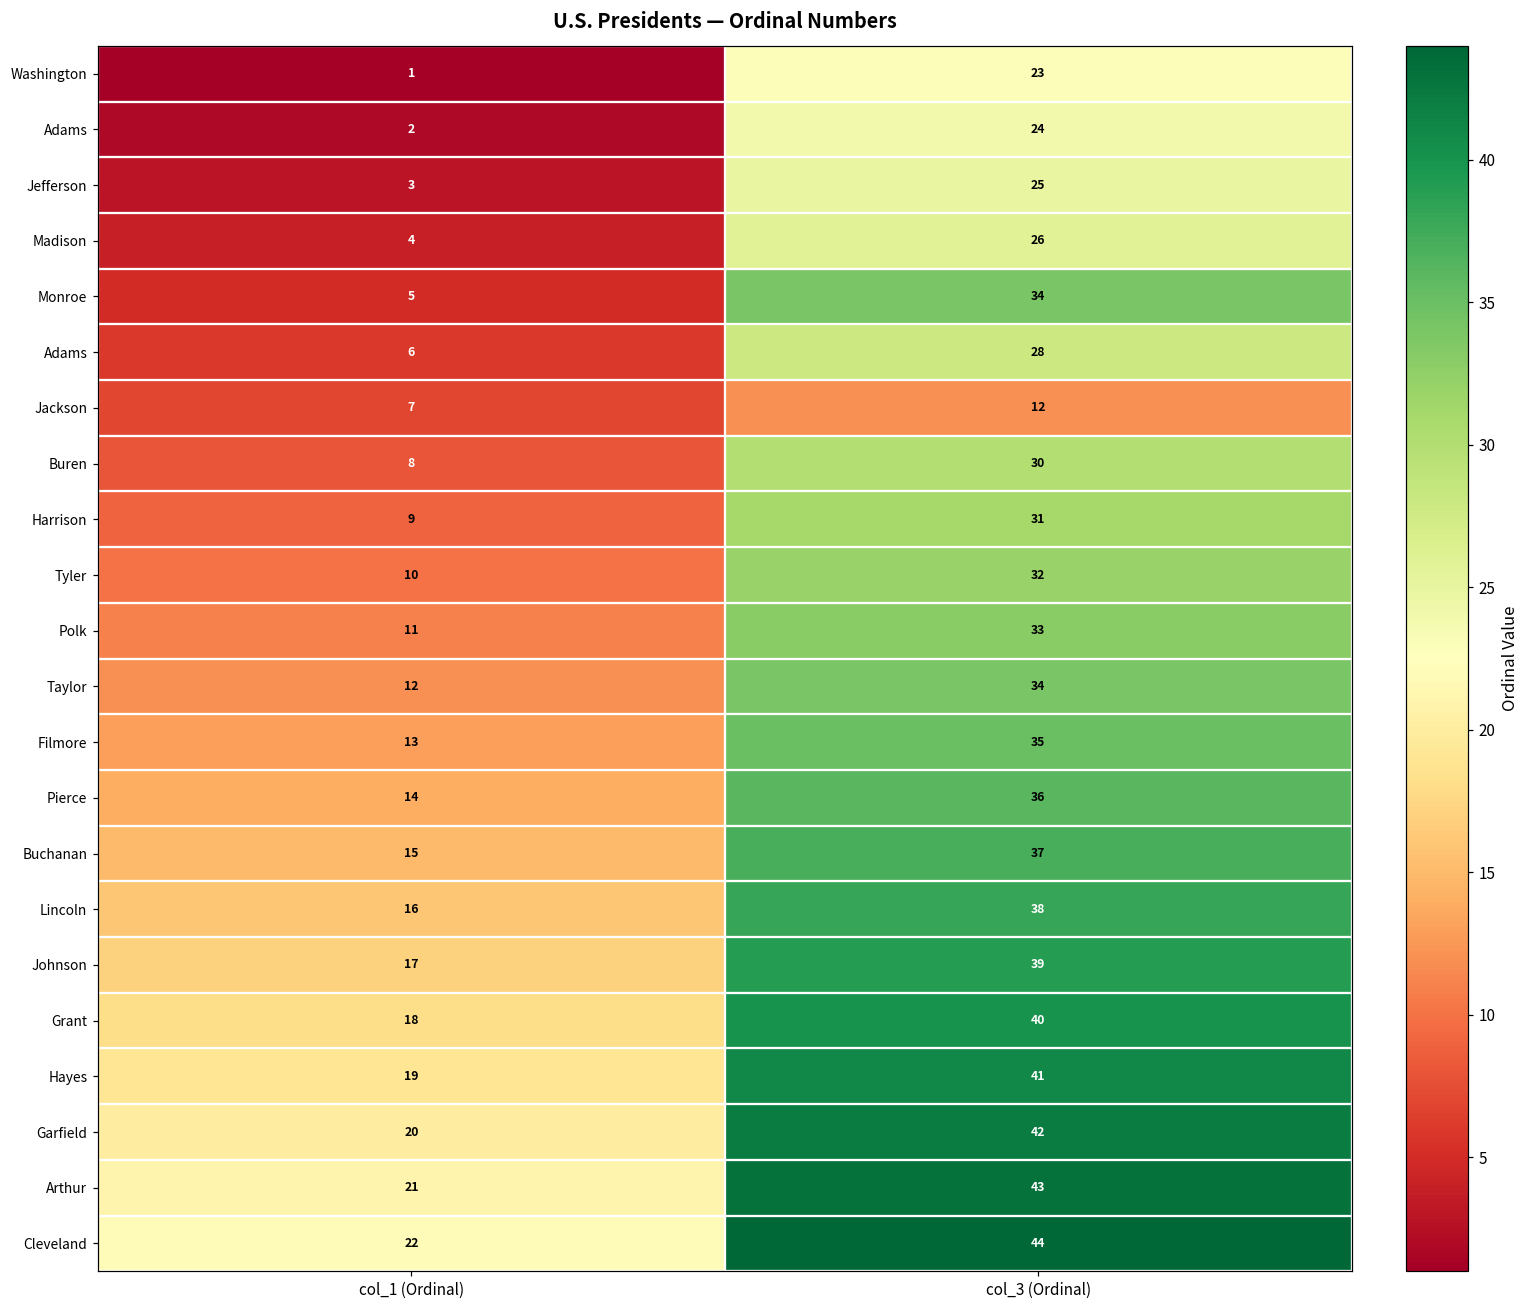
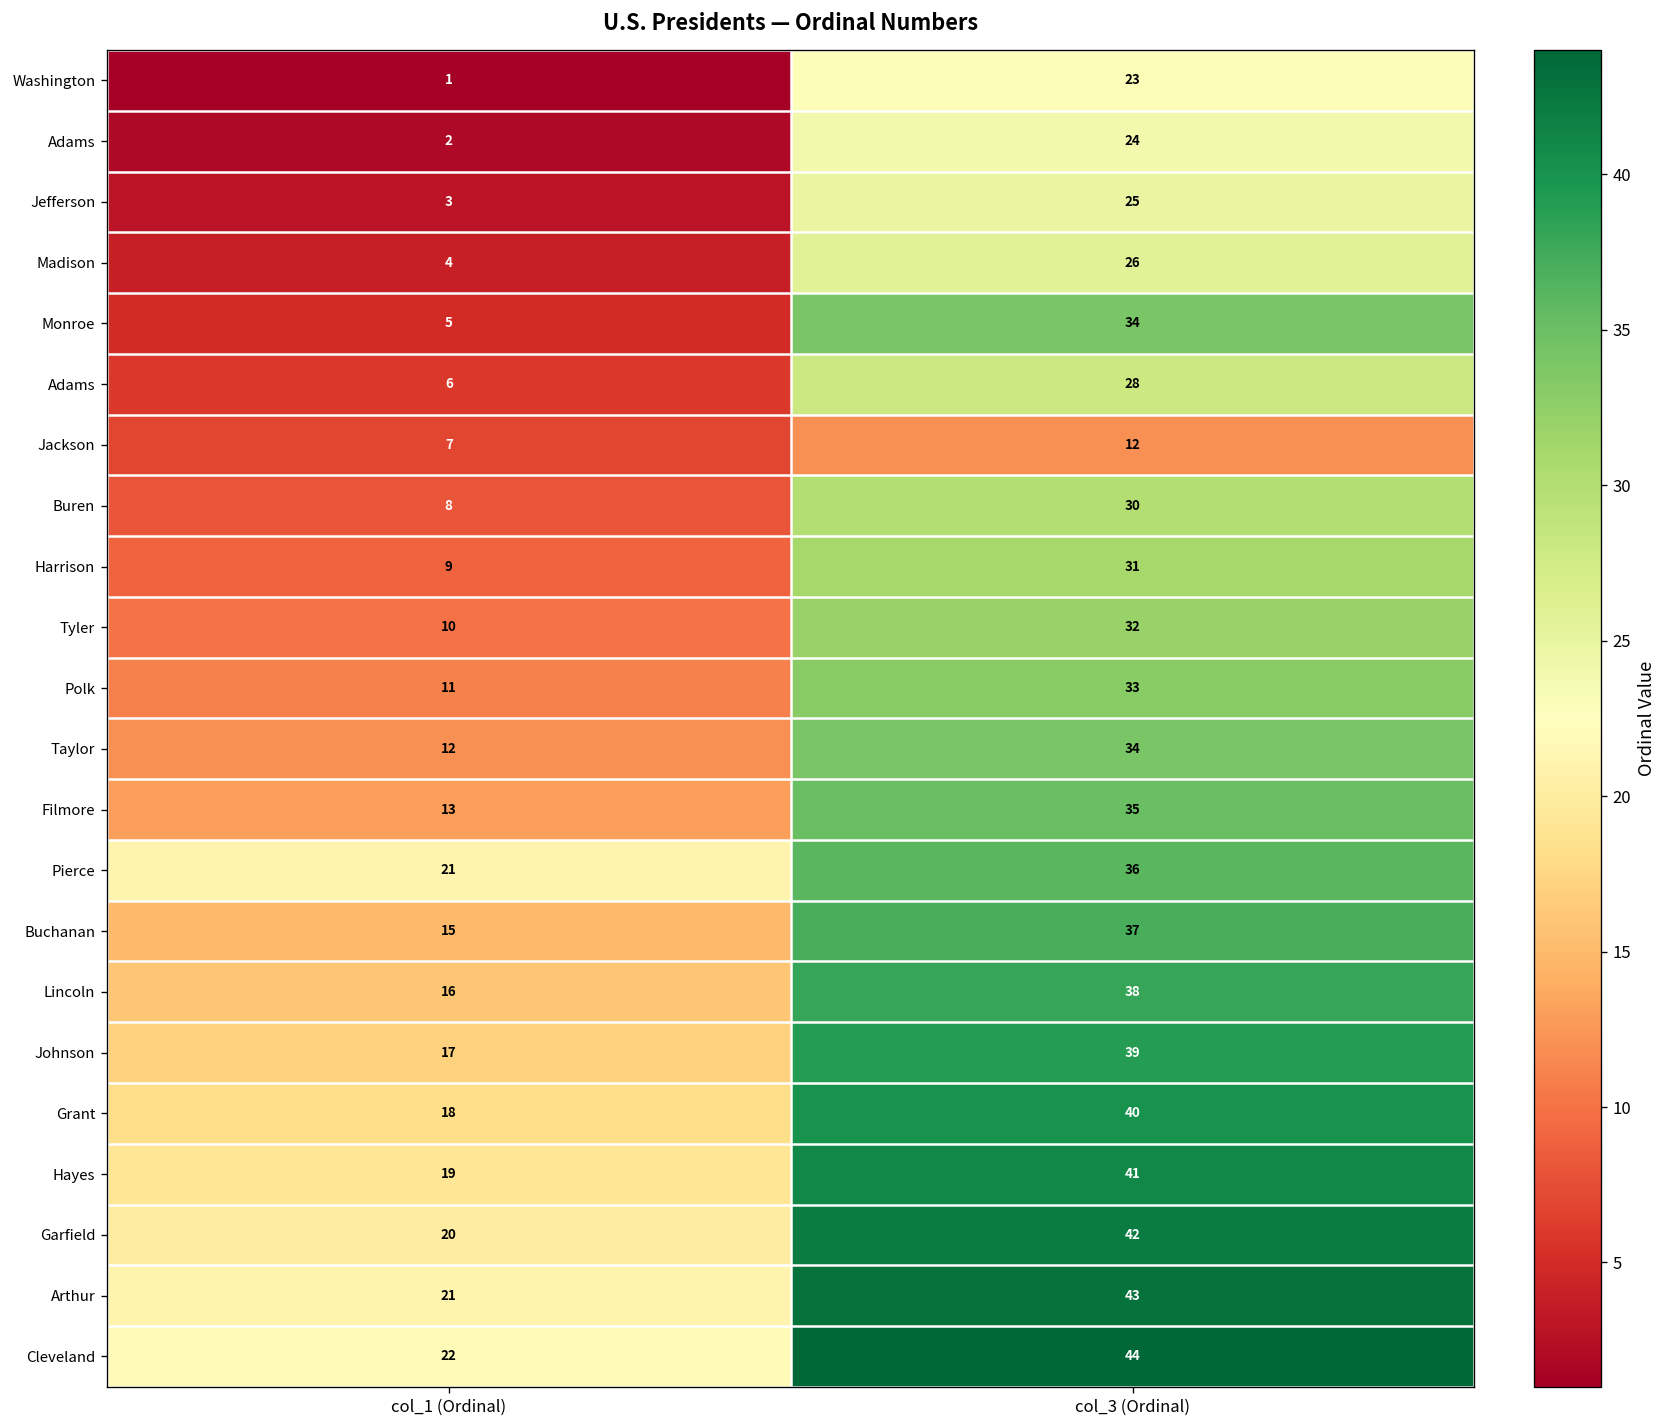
  {
    "Washington": {
      "col_1 (Ordinal)": 1,
      "col_3 (Ordinal)": 23
    },
    "Jefferson": {
      "col_1 (Ordinal)": 3,
      "col_3 (Ordinal)": 25
    },
    "Madison": {
      "col_1 (Ordinal)": 4,
      "col_3 (Ordinal)": 26
    },
    "Monroe": {
      "col_1 (Ordinal)": 5,
      "col_3 (Ordinal)": 34
    },
    "Jackson": {
      "col_1 (Ordinal)": 7,
      "col_3 (Ordinal)": 12
    },
    "Buren": {
      "col_1 (Ordinal)": 8,
      "col_3 (Ordinal)": 30
    },
    "Harrison": {
      "col_1 (Ordinal)": 9,
      "col_3 (Ordinal)": 31
    },
    "Tyler": {
      "col_1 (Ordinal)": 10,
      "col_3 (Ordinal)": 32
    },
    "Polk": {
      "col_1 (Ordinal)": 11,
      "col_3 (Ordinal)": 33
    },
    "Taylor": {
      "col_1 (Ordinal)": 12,
      "col_3 (Ordinal)": 34
    },
    "Filmore": {
      "col_1 (Ordinal)": 13,
      "col_3 (Ordinal)": 35
    },
    "Pierce": {
-     "col_1 (Ordinal)": 14,
+     "col_1 (Ordinal)": 21,
      "col_3 (Ordinal)": 36
    },
    "Buchanan": {
      "col_1 (Ordinal)": 15,
      "col_3 (Ordinal)": 37
    },
    "Lincoln": {
      "col_1 (Ordinal)": 16,
      "col_3 (Ordinal)": 38
    },
    "Johnson": {
      "col_1 (Ordinal)": 17,
      "col_3 (Ordinal)": 39
    },
    "Grant": {
      "col_1 (Ordinal)": 18,
      "col_3 (Ordinal)": 40
    },
    "Hayes": {
      "col_1 (Ordinal)": 19,
      "col_3 (Ordinal)": 41
    },
    "Garfield": {
      "col_1 (Ordinal)": 20,
      "col_3 (Ordinal)": 42
    },
    "Arthur": {
      "col_1 (Ordinal)": 21,
      "col_3 (Ordinal)": 43
    },
    "Cleveland": {
      "col_1 (Ordinal)": 22,
      "col_3 (Ordinal)": 44
    }
  }
